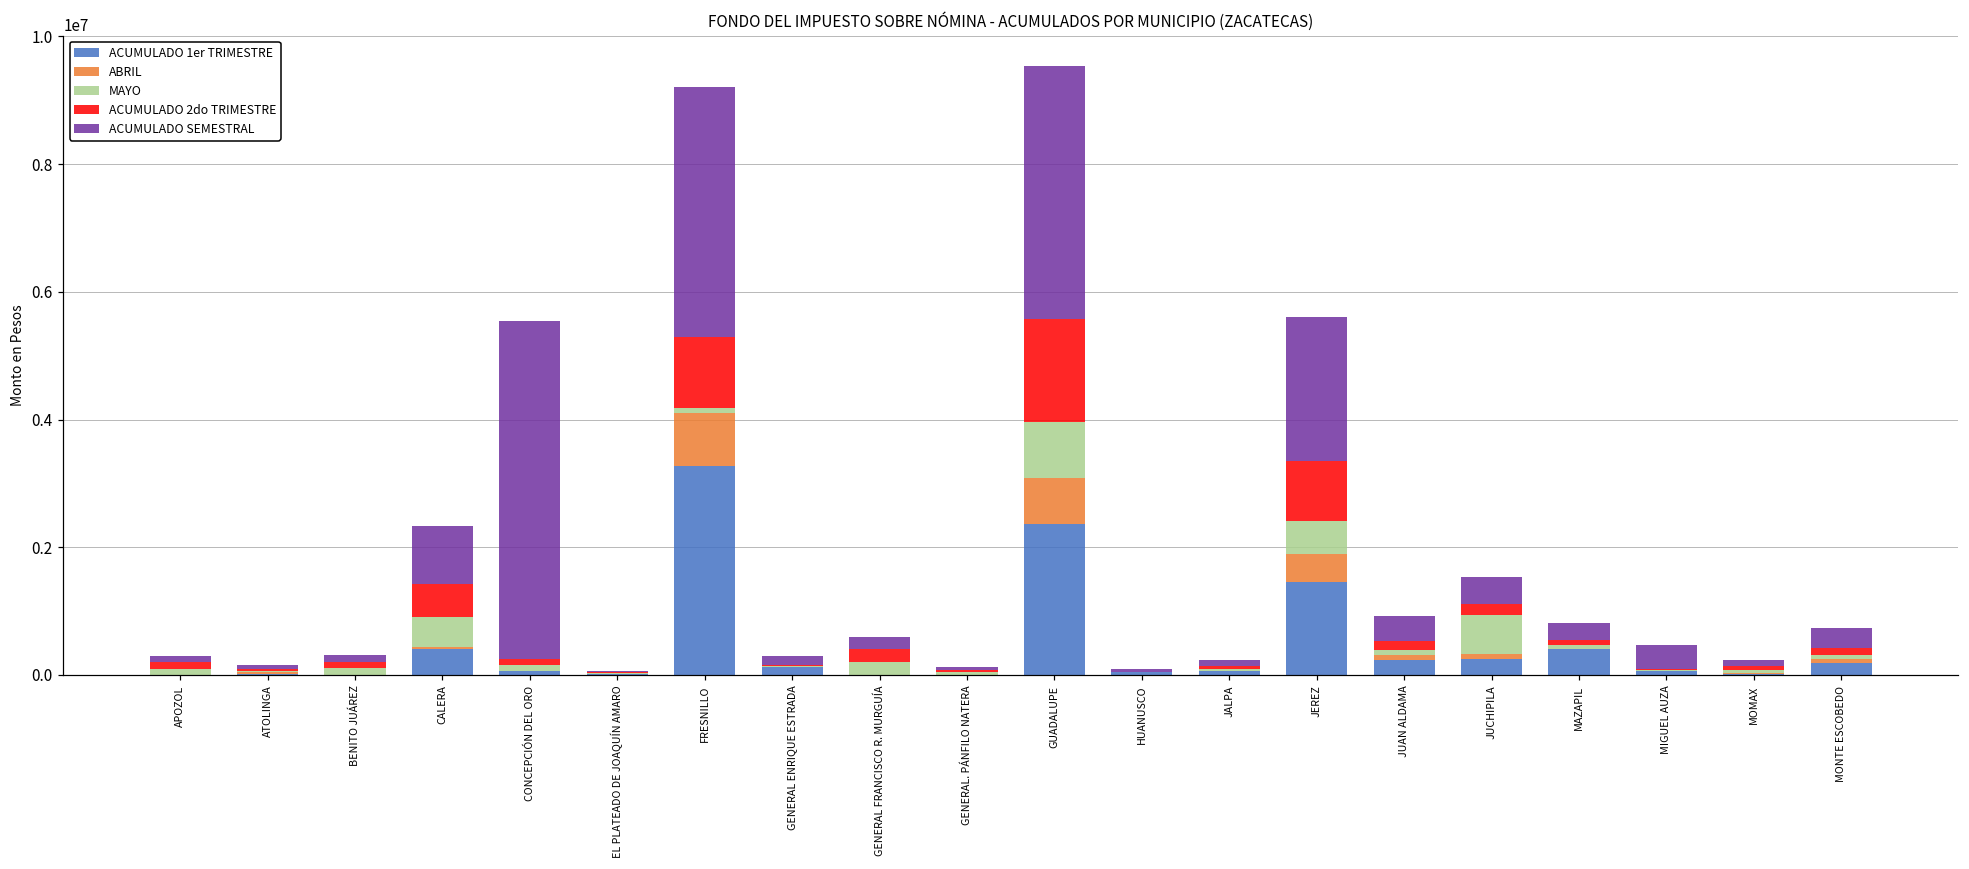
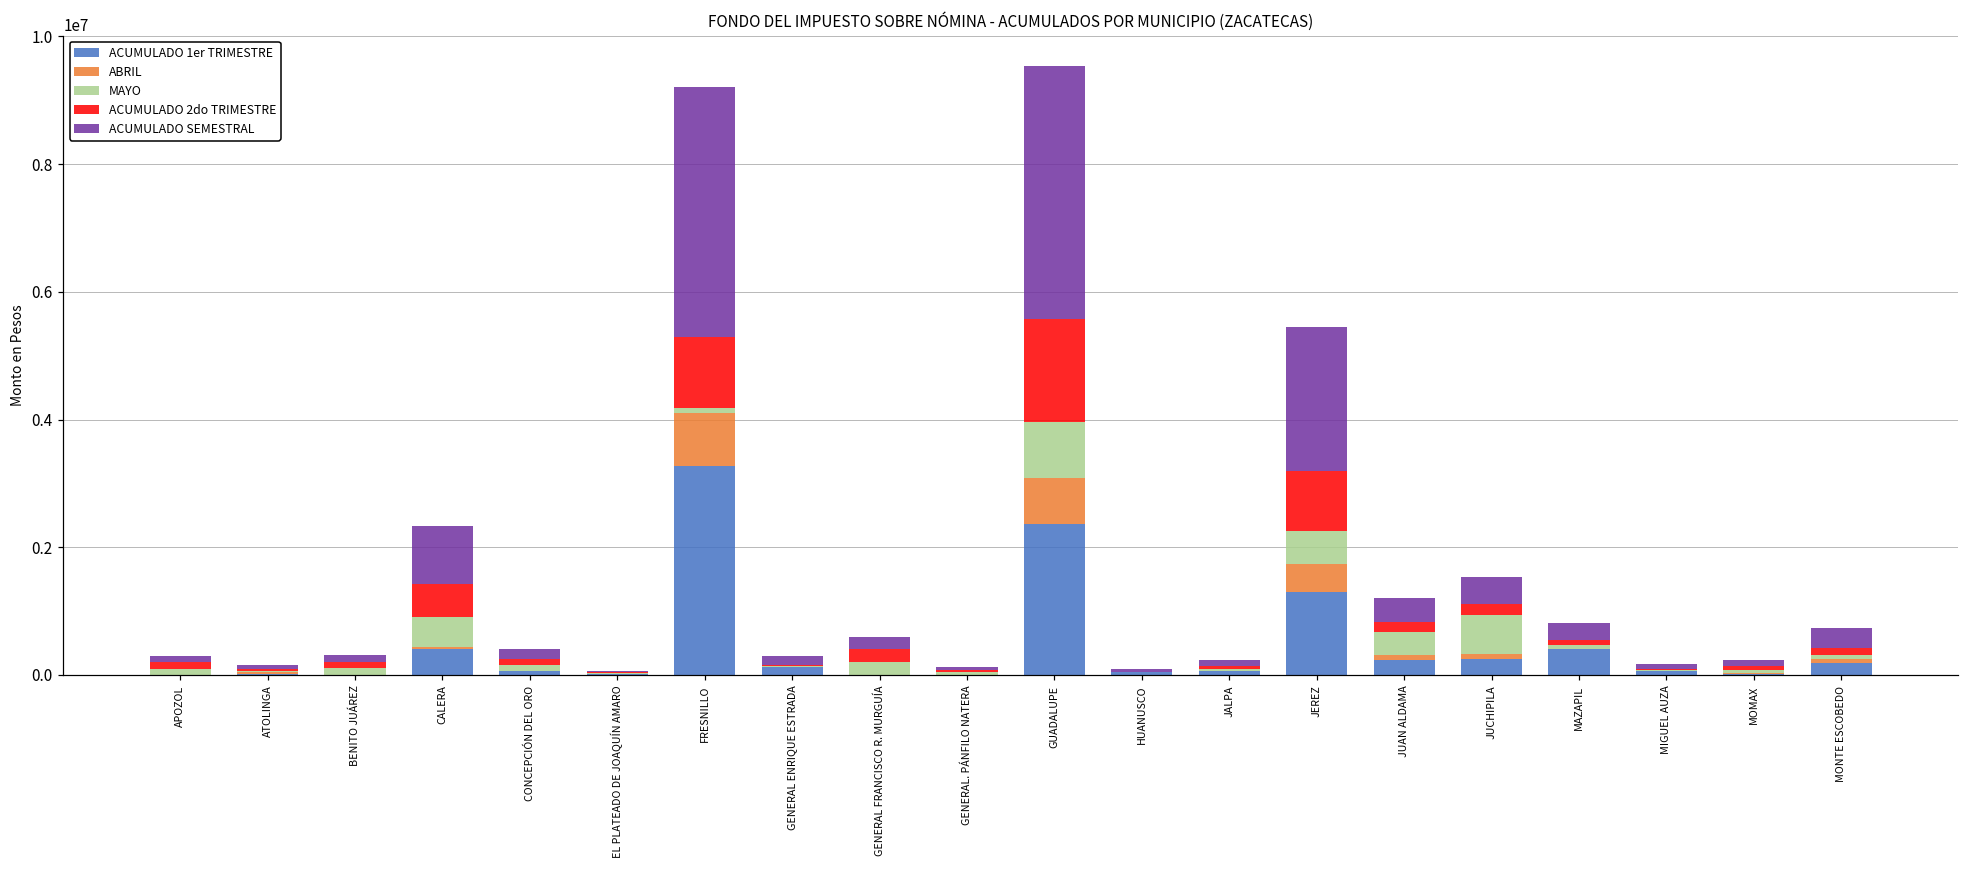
  {
    "ACUMULADO 1er TRIMESTRE": {
      "BENITO JUÁREZ": 0,
      "CALERA": 400000,
      "CONCEPCIÓN DEL ORO": 100000,
      "FRESNILLO": 3300000,
      "GENERAL ENRIQUE ESTRADA": 100000,
      "GENERAL FRANCISCO R. MURGUÍA": 0,
      "GENERAL. PÁNFILO NATERA": 0,
      "GUADALUPE": 2400000,
      "JALPA": 100000,
-     "JEREZ": 1500000,
+     "JEREZ": 1300000,
      "JUAN ALDAMA": 200000,
      "JUCHIPILA": 200000,
      "MAZAPIL": 400000,
      "MIGUEL AUZA": 100000,
      "MONTE ESCOBEDO": 200000
    },
    "ABRIL": {
      "BENITO JUÁREZ": 0,
      "CONCEPCIÓN DEL ORO": 0,
      "EL PLATEADO DE JOAQUÍN AMARO": 0,
      "FRESNILLO": 800000,
      "GENERAL ENRIQUE ESTRADA": 0,
      "GENERAL FRANCISCO R. MURGUÍA": 0,
      "GENERAL. PÁNFILO NATERA": 0,
      "GUADALUPE": 700000,
      "JALPA": 0,
      "JEREZ": 400000,
      "JUAN ALDAMA": 100000,
      "JUCHIPILA": 100000,
      "MAZAPIL": 0,
      "MIGUEL AUZA": 0,
      "MONTE ESCOBEDO": 100000
    },
    "MAYO": {
      "APOZOL": 100000,
      "BENITO JUÁREZ": 100000,
      "CALERA": 500000,
      "CONCEPCIÓN DEL ORO": 100000,
      "FRESNILLO": 100000,
      "GENERAL FRANCISCO R. MURGUÍA": 200000,
      "GUADALUPE": 900000,
      "JEREZ": 500000,
-     "JUAN ALDAMA": 100000,
+     "JUAN ALDAMA": 400000,
      "JUCHIPILA": 600000,
      "MAZAPIL": 100000,
      "MOMAX": 0,
      "MONTE ESCOBEDO": 100000
    },
    "ACUMULADO 2do TRIMESTRE": {
      "APOZOL": 100000,
      "BENITO JUÁREZ": 100000,
      "CALERA": 500000,
      "CONCEPCIÓN DEL ORO": 100000,
      "FRESNILLO": 1100000,
      "GENERAL FRANCISCO R. MURGUÍA": 200000,
      "GUADALUPE": 1600000,
      "JEREZ": 1000000,
      "JUAN ALDAMA": 200000,
      "JUCHIPILA": 200000,
      "MAZAPIL": 100000,
      "MOMAX": 100000,
      "MONTE ESCOBEDO": 100000
    },
    "ACUMULADO SEMESTRAL": {
      "APOZOL": 100000,
      "ATOLINGA": 100000,
      "BENITO JUÁREZ": 100000,
      "CALERA": 900000,
-     "CONCEPCIÓN DEL ORO": 5300000,
+     "CONCEPCIÓN DEL ORO": 200000,
      "FRESNILLO": 3900000,
      "GENERAL ENRIQUE ESTRADA": 100000,
      "GENERAL FRANCISCO R. MURGUÍA": 200000,
      "GUADALUPE": 4000000,
      "JALPA": 100000,
      "JEREZ": 2200000,
      "JUAN ALDAMA": 400000,
      "JUCHIPILA": 400000,
      "MAZAPIL": 300000,
-     "MIGUEL AUZA": 400000,
+     "MIGUEL AUZA": 100000,
      "MOMAX": 100000,
      "MONTE ESCOBEDO": 300000
    }
  }
